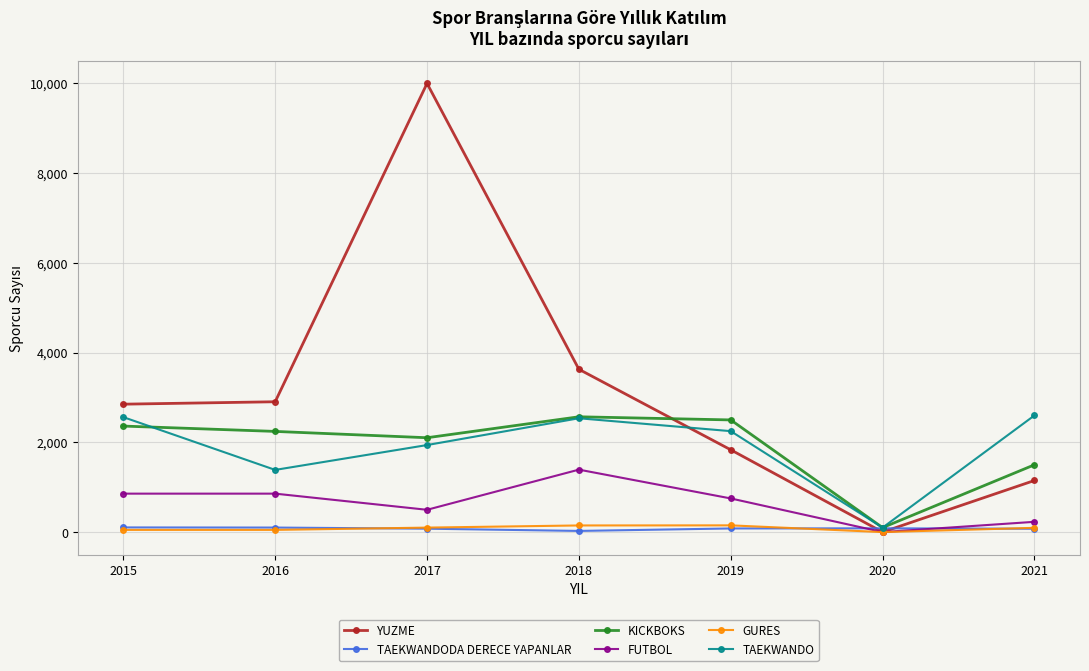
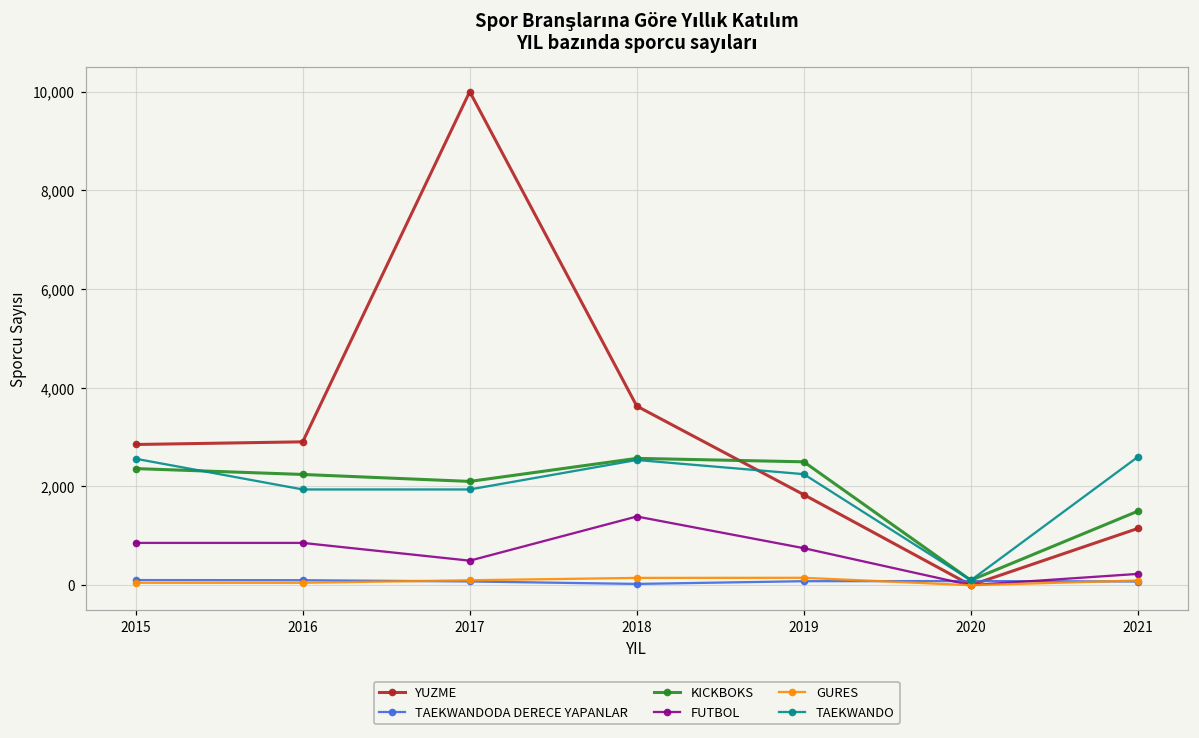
  {
    "YUZME": {
      "2015": "2,900",
      "2016": "2,900",
      "2017": "10,000",
      "2018": "3,600",
      "2019": "1,800",
      "2021": "1,200"
    },
    "TAEKWANDODA DERECE YAPANLAR": {
      "2018": "0",
      "2019": "100"
    },
    "KICKBOKS": {
      "2015": "2,400",
      "2016": "2,200",
      "2017": "2,100",
      "2019": "2,500",
      "2021": "1,500"
    },
    "FUTBOL": {
      "2015": "900",
      "2016": "900",
      "2017": "500",
      "2018": "1,400",
      "2019": "800",
      "2021": "200"
    },
    "GURES": {
      "2018": "100",
      "2019": "200"
    },
    "TAEKWANDO": {
      "2015": "2,600",
-     "2016": "1,400",
+     "2016": "1,900",
      "2017": "1,900",
      "2019": "2,300",
      "2021": "2,600"
    }
  }
